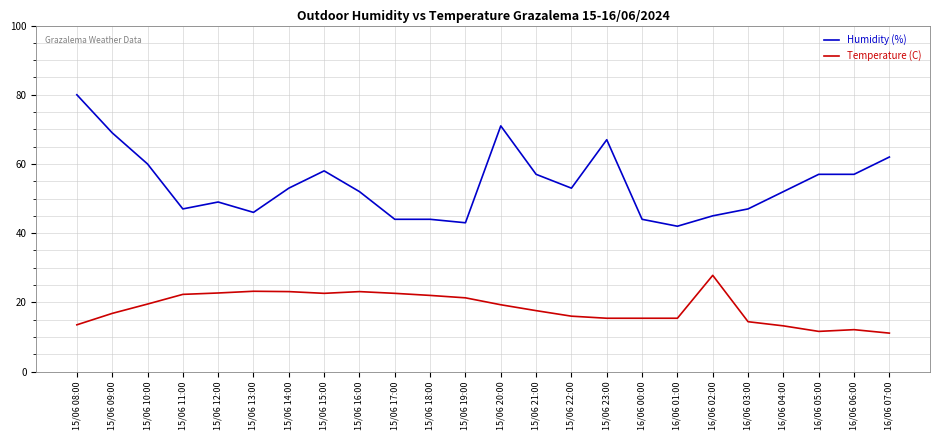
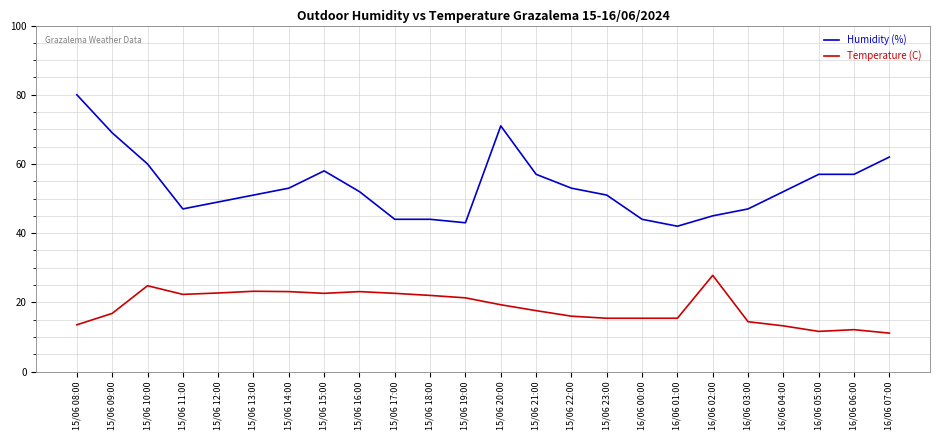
  {
    "Humidity (%)": {
      "15/06 08:00": 80,
      "15/06 09:00": 69,
      "15/06 10:00": 60,
      "15/06 11:00": 47,
      "15/06 12:00": 49,
-     "15/06 13:00": 46,
+     "15/06 13:00": 51,
      "15/06 14:00": 53,
      "15/06 15:00": 58,
      "15/06 16:00": 52,
      "15/06 17:00": 44,
      "15/06 18:00": 44,
      "15/06 19:00": 43,
      "15/06 20:00": 71,
      "15/06 21:00": 57,
      "15/06 22:00": 53,
-     "15/06 23:00": 67,
+     "15/06 23:00": 51,
      "16/06 00:00": 44,
      "16/06 01:00": 42,
      "16/06 02:00": 45,
      "16/06 03:00": 47,
      "16/06 04:00": 52,
      "16/06 05:00": 57,
      "16/06 06:00": 57,
      "16/06 07:00": 62
    },
    "Temperature (C)": {
      "15/06 08:00": 14,
      "15/06 09:00": 17,
-     "15/06 10:00": 20,
+     "15/06 10:00": 25,
      "15/06 11:00": 22,
      "15/06 12:00": 23,
      "15/06 13:00": 23,
      "15/06 14:00": 23,
      "15/06 15:00": 23,
      "15/06 16:00": 23,
      "15/06 17:00": 23,
      "15/06 18:00": 22,
      "15/06 19:00": 21,
      "15/06 20:00": 19,
      "15/06 21:00": 18,
      "15/06 22:00": 16,
      "15/06 23:00": 15,
      "16/06 00:00": 15,
      "16/06 01:00": 15,
      "16/06 02:00": 28,
      "16/06 03:00": 14,
      "16/06 04:00": 13,
      "16/06 05:00": 12,
      "16/06 06:00": 12,
      "16/06 07:00": 11
    }
  }
